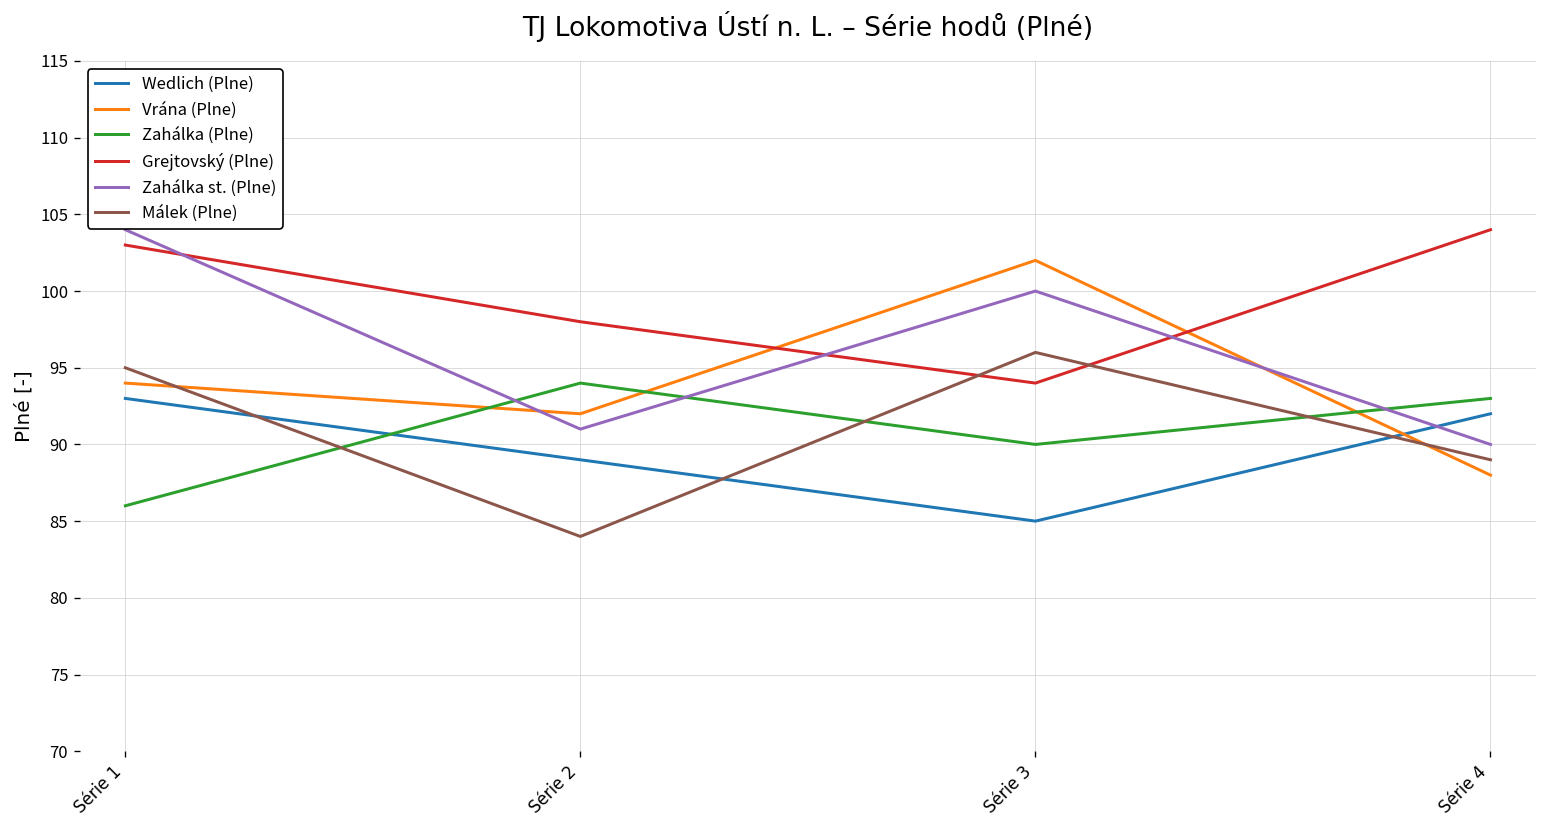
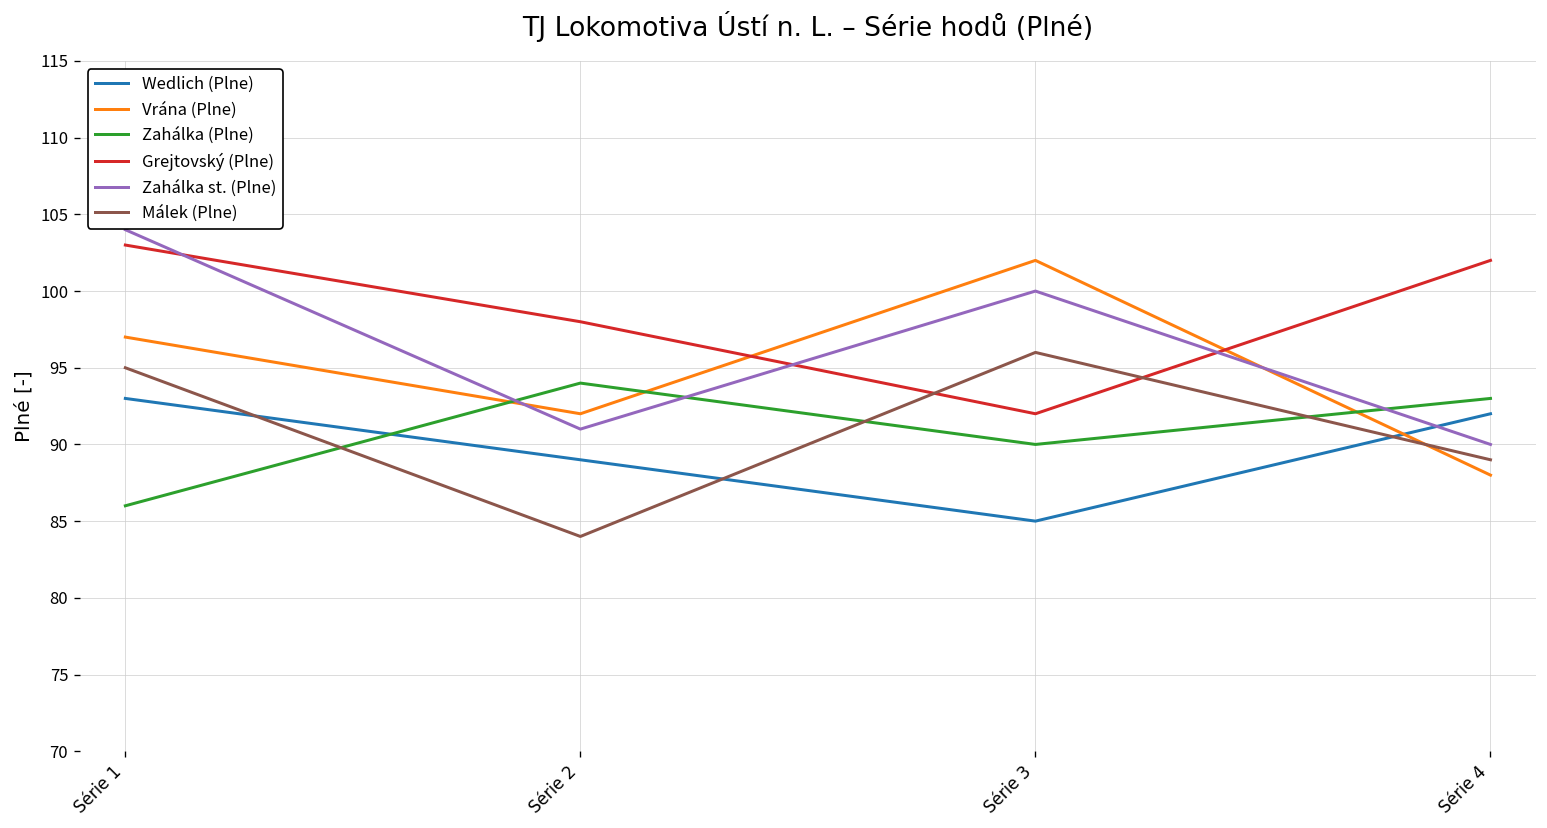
  {
    "Wedlich (Plne)": {
      "Série 1": 93,
      "Série 2": 89,
      "Série 3": 85,
      "Série 4": 92
    },
    "Vrána (Plne)": {
-     "Série 1": 94,
+     "Série 1": 97,
      "Série 2": 92,
      "Série 3": 102,
      "Série 4": 88
    },
    "Zahálka (Plne)": {
      "Série 1": 86,
      "Série 2": 94,
      "Série 3": 90,
      "Série 4": 93
    },
    "Grejtovský (Plne)": {
      "Série 1": 103,
      "Série 2": 98,
-     "Série 3": 94,
-     "Série 4": 104
+     "Série 3": 92,
+     "Série 4": 102
    },
    "Zahálka st. (Plne)": {
      "Série 2": 91,
      "Série 3": 100,
      "Série 4": 90
    },
    "Málek (Plne)": {
      "Série 1": 95,
      "Série 2": 84,
      "Série 3": 96,
      "Série 4": 89
    }
  }
